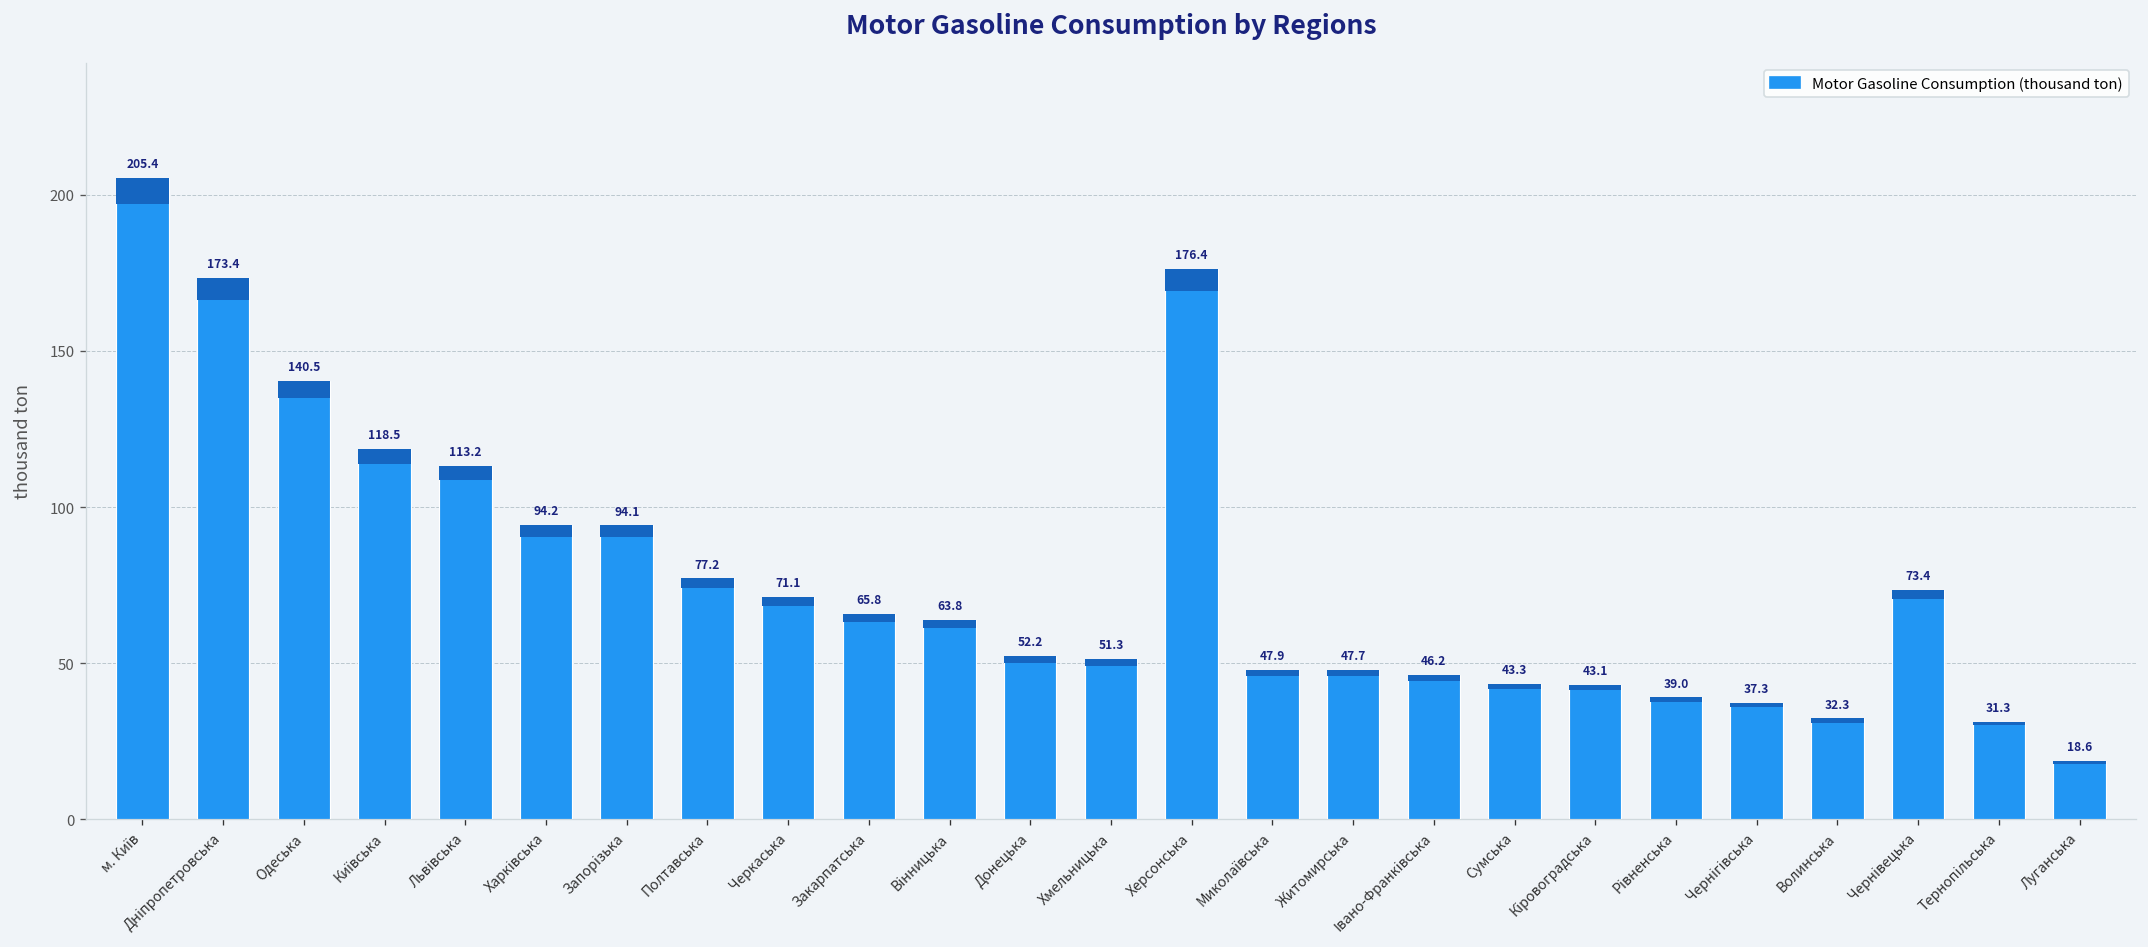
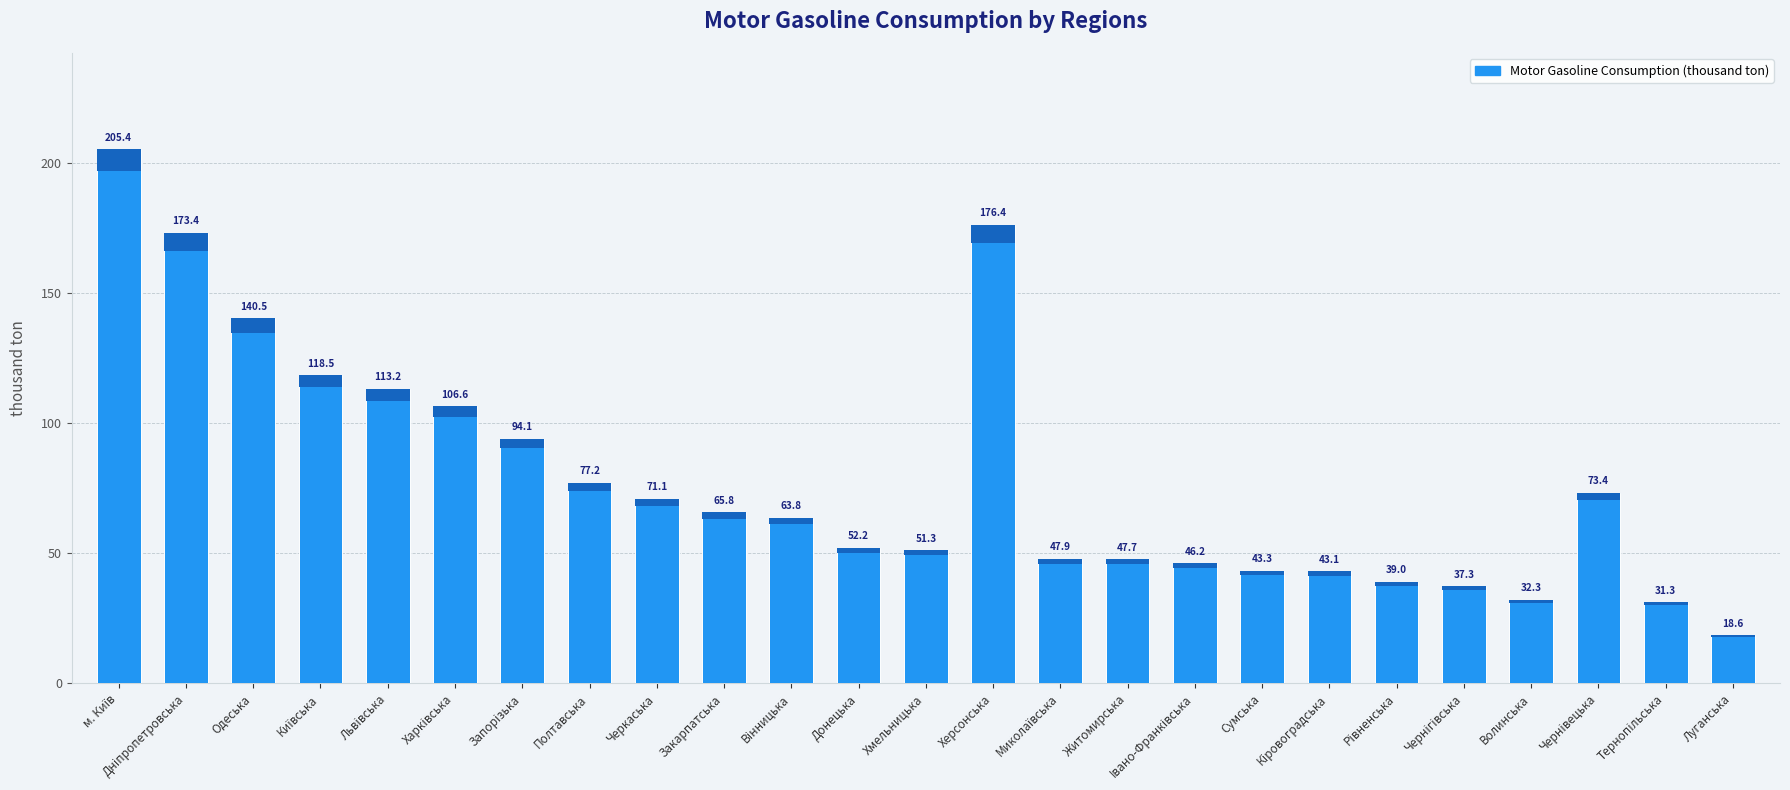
  {
    "Motor Gasoline Consumption (thousand ton)": {
      "м. Київ": 205.4,
      "Дніпропетровська": 173.4,
      "Одеська": 140.5,
      "Київська": 118.5,
      "Львівська": 113.2,
-     "Харківська": 94.2,
+     "Харківська": 106.6,
      "Запорізька": 94.1,
      "Полтавська": 77.2,
      "Черкаська": 71.1,
      "Закарпатська": 65.8,
      "Вінницька": 63.8,
      "Донецька": 52.2,
      "Хмельницька": 51.3,
      "Херсонська": 176.4,
      "Миколаївська": 47.9,
      "Житомирська": 47.7,
      "Івано-Франківська": 46.2,
      "Сумська": 43.3,
      "Кіровоградська": 43.1,
      "Рівненська": 39.0,
      "Чернігівська": 37.3,
      "Волинська": 32.3,
      "Чернівецька": 73.4,
      "Тернопільська": 31.3,
      "Луганська": 18.6
    }
  }
